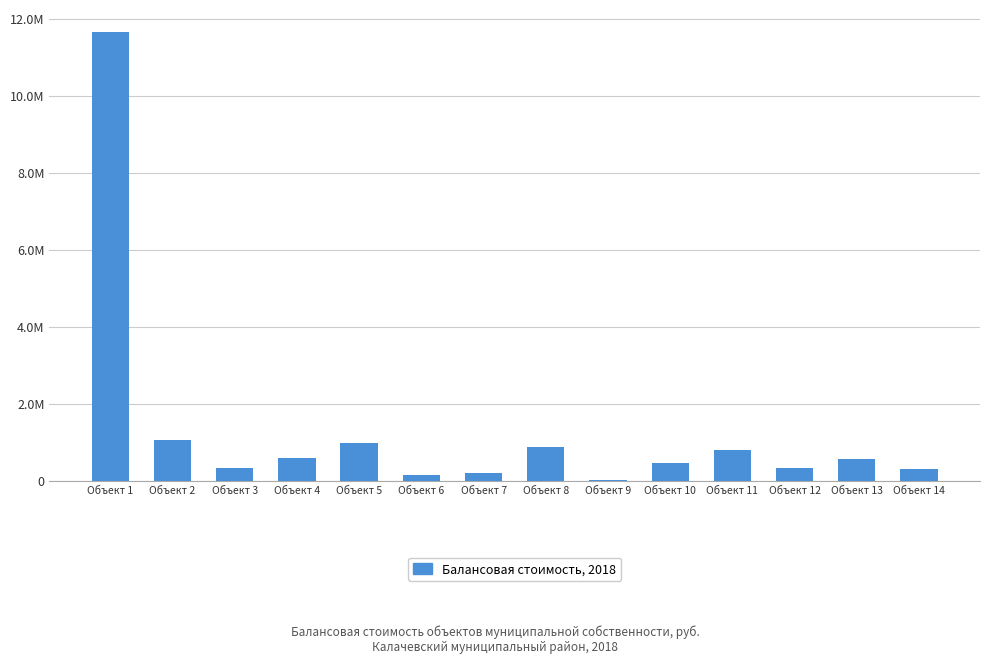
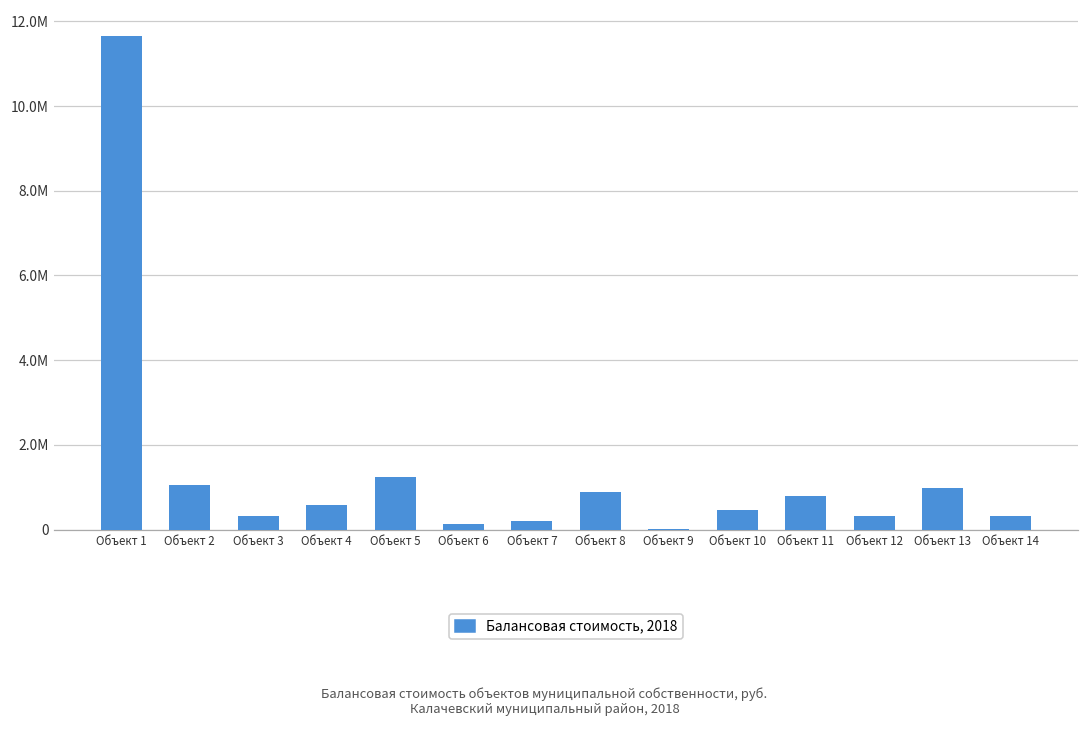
  {
    "Объект 1": 11700000,
    "Объект 2": 1100000,
    "Объект 3": 300000,
    "Объект 4": 600000,
-   "Объект 5": 1000000,
+   "Объект 5": 1200000,
    "Объект 6": 100000,
    "Объект 7": 200000,
    "Объект 8": 900000,
    "Объект 10": 500000,
    "Объект 11": 800000,
    "Объект 12": 300000,
-   "Объект 13": 600000,
+   "Объект 13": 1000000,
    "Объект 14": 300000
  }
